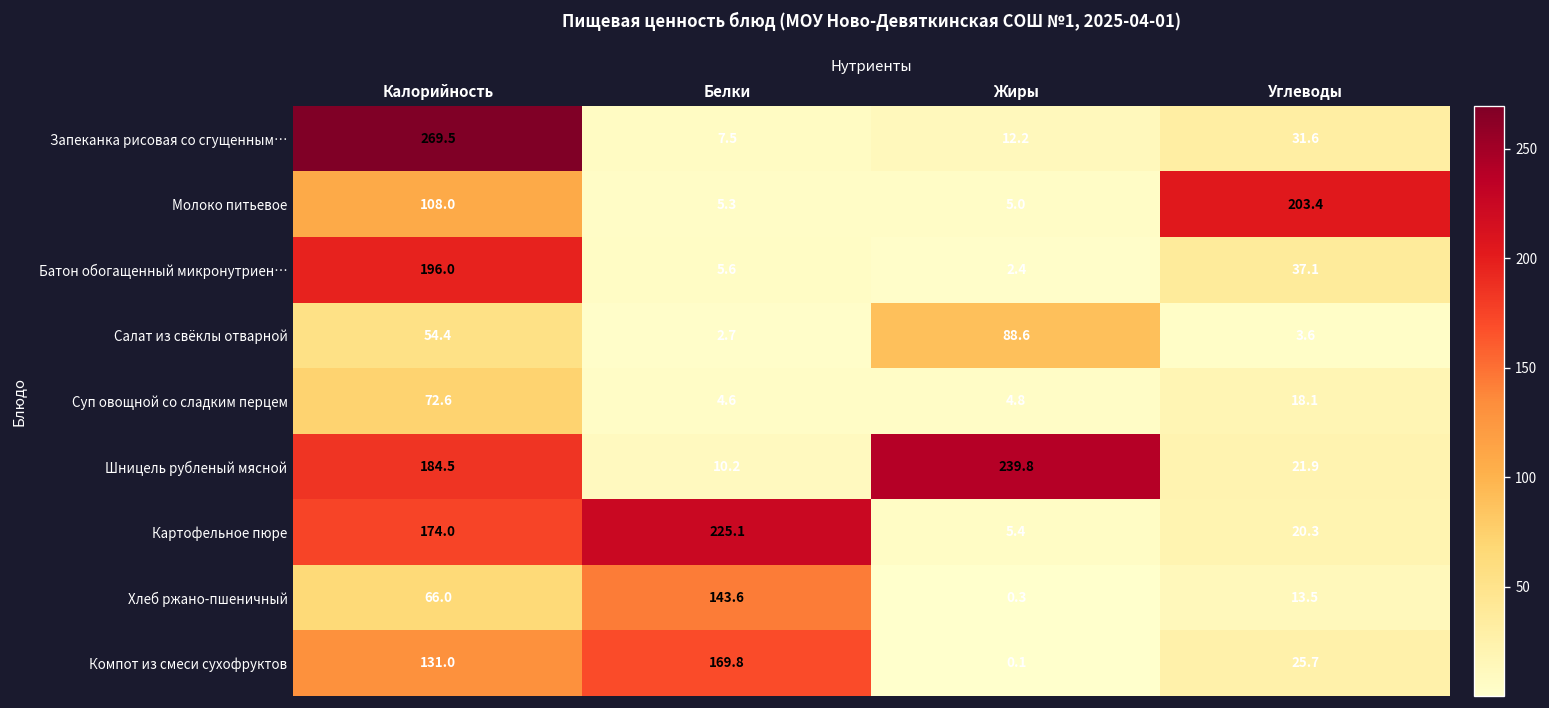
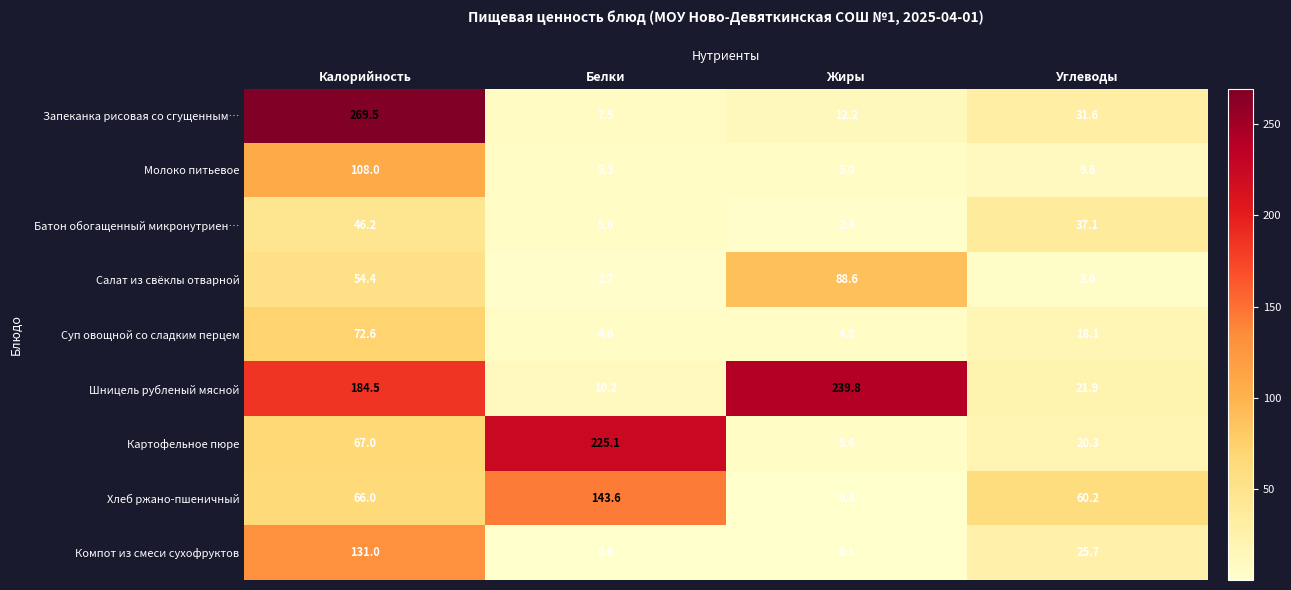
  {
    "Запеканка рисовая со сгущенным…": {
      "Калорийность": 269.5,
      "Белки": 7.5,
      "Жиры": 12.2,
      "Углеводы": 31.6
    },
    "Молоко питьевое": {
      "Калорийность": 108.0,
      "Белки": 5.3,
      "Жиры": 5.0,
-     "Углеводы": 203.4
+     "Углеводы": 9.6
    },
    "Батон обогащенный микронутриен…": {
-     "Калорийность": 196.0,
+     "Калорийность": 46.2,
      "Белки": 5.6,
      "Жиры": 2.4,
      "Углеводы": 37.1
    },
    "Салат из свёклы отварной": {
      "Калорийность": 54.4,
      "Белки": 2.7,
      "Жиры": 88.6,
      "Углеводы": 3.6
    },
    "Суп овощной со сладким перцем": {
      "Калорийность": 72.6,
      "Белки": 4.6,
      "Жиры": 4.8,
      "Углеводы": 18.1
    },
    "Шницель рубленый мясной": {
      "Калорийность": 184.5,
      "Белки": 10.2,
      "Жиры": 239.8,
      "Углеводы": 21.9
    },
    "Картофельное пюре": {
-     "Калорийность": 174.0,
+     "Калорийность": 67.0,
      "Белки": 225.1,
      "Жиры": 5.4,
      "Углеводы": 20.3
    },
    "Хлеб ржано-пшеничный": {
      "Калорийность": 66.0,
      "Белки": 143.6,
      "Жиры": 0.3,
-     "Углеводы": 13.5
+     "Углеводы": 60.2
    },
    "Компот из смеси сухофруктов": {
      "Калорийность": 131.0,
-     "Белки": 169.8,
+     "Белки": 0.6,
      "Жиры": 0.1,
      "Углеводы": 25.7
    }
  }
